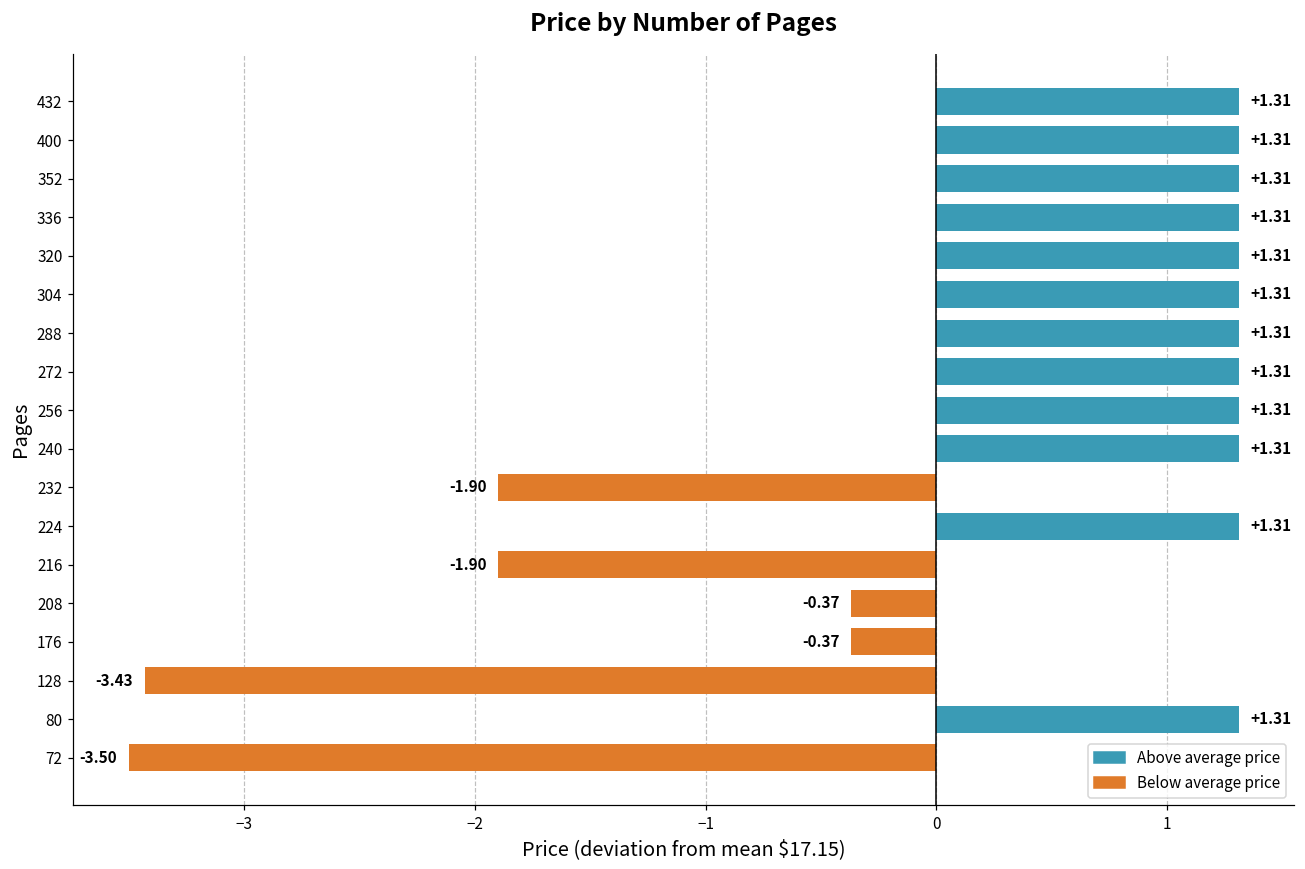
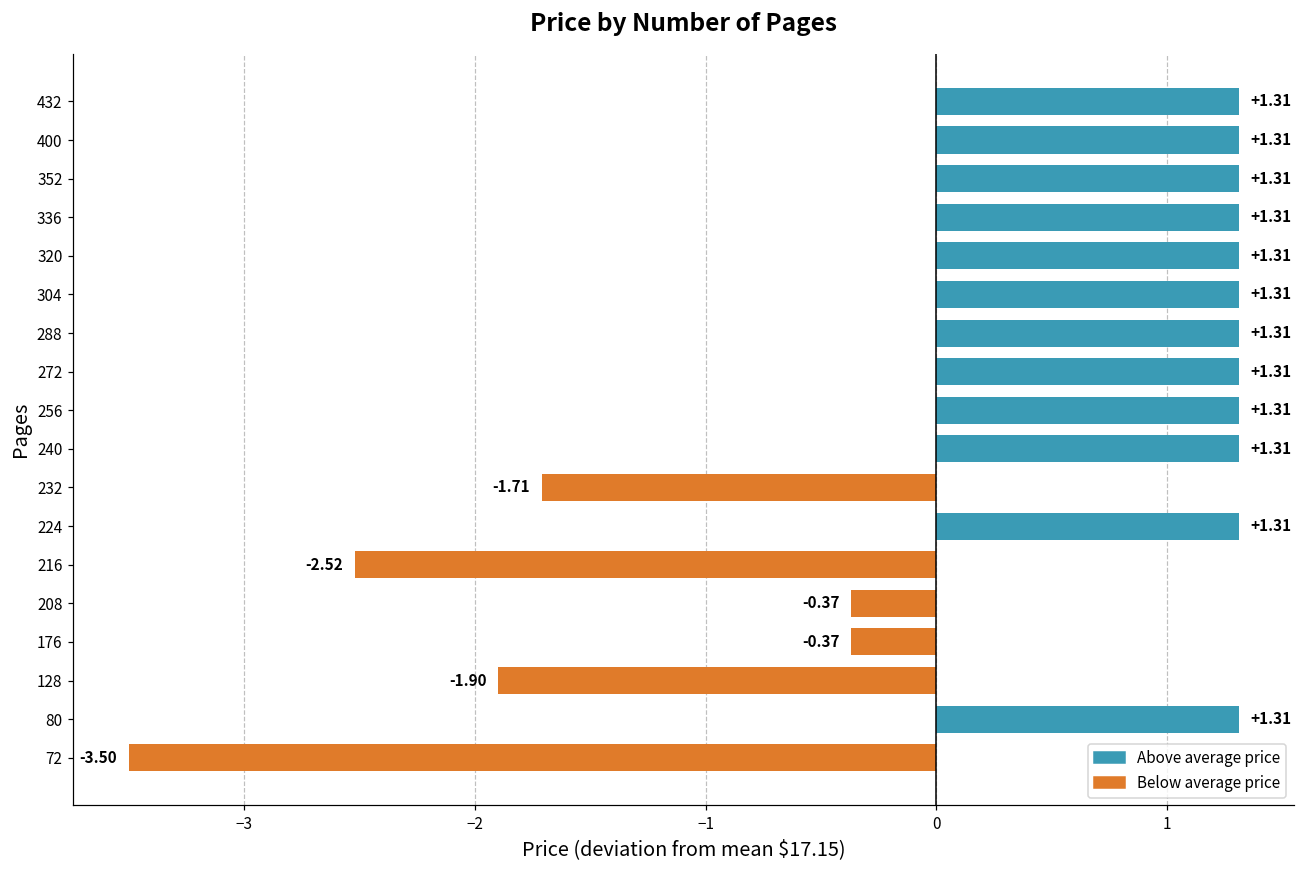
  {
    "432": "+1.31",
    "400": "+1.31",
    "352": "+1.31",
    "336": "+1.31",
    "320": "+1.31",
    "304": "+1.31",
    "288": "+1.31",
    "272": "+1.31",
    "256": "+1.31",
    "240": "+1.31",
-   "232": "-1.90",
+   "232": "-1.71",
    "224": "+1.31",
-   "216": "-1.90",
+   "216": "-2.52",
    "208": "-0.37",
    "176": "-0.37",
-   "128": "-3.43",
+   "128": "-1.90",
    "80": "+1.31",
    "72": "-3.50"
  }
